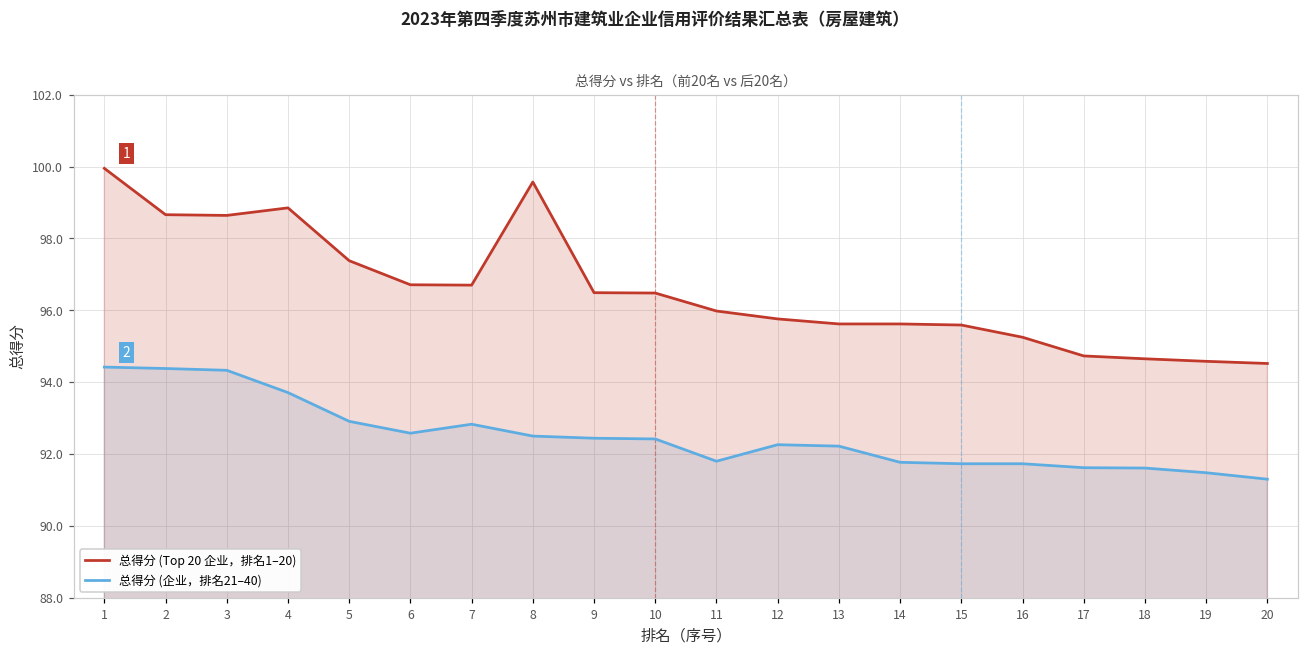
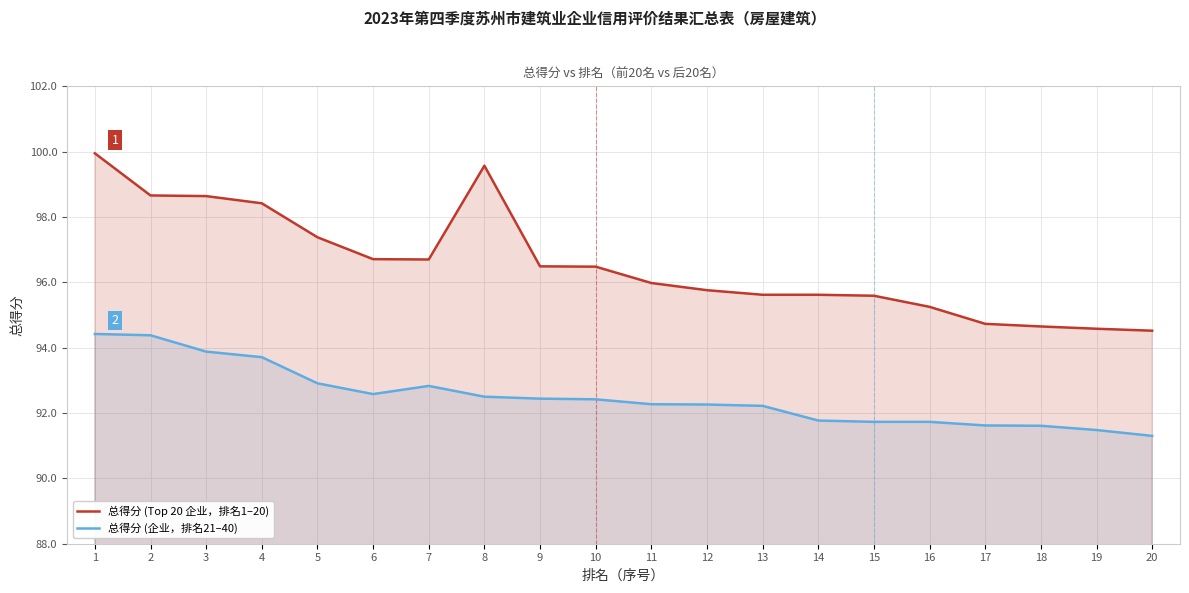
  {
    "总得分 (Top 20 企业，排名1–20)": {
      "2": 98.7,
      "3": 98.6,
-     "4": 98.9,
+     "4": 98.4,
      "5": 97.4,
      "6": 96.7,
      "7": 96.7,
      "8": 99.6,
      "9": 96.5,
      "10": 96.5,
      "11": 96.0,
      "12": 95.8,
      "13": 95.6,
      "14": 95.6,
      "15": 95.6,
      "16": 95.3,
      "17": 94.7,
      "18": 94.7,
      "19": 94.6,
      "20": 94.5
    },
    "总得分 (企业，排名21–40)": {
      "2": 94.4,
-     "3": 94.3,
+     "3": 93.9,
      "4": 93.7,
      "5": 92.9,
      "6": 92.6,
      "7": 92.8,
      "8": 92.5,
      "9": 92.4,
      "10": 92.4,
-     "11": 91.8,
+     "11": 92.3,
      "12": 92.3,
      "13": 92.2,
      "14": 91.8,
      "15": 91.7,
      "16": 91.7,
      "17": 91.6,
      "18": 91.6,
      "19": 91.5,
      "20": 91.3
    }
  }
